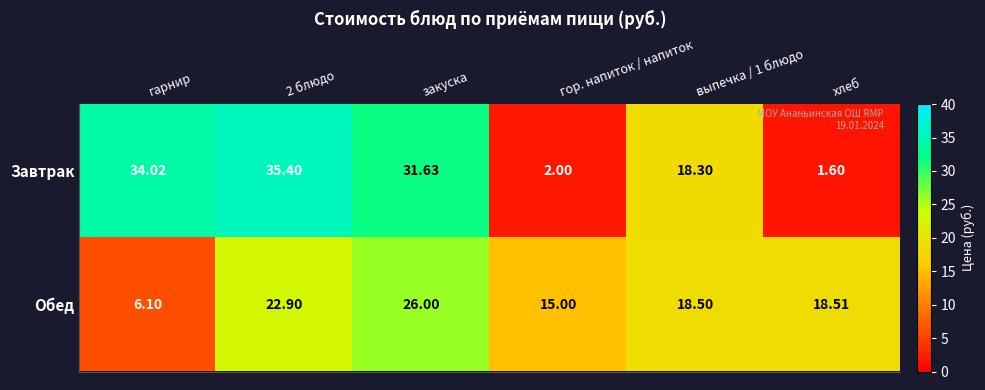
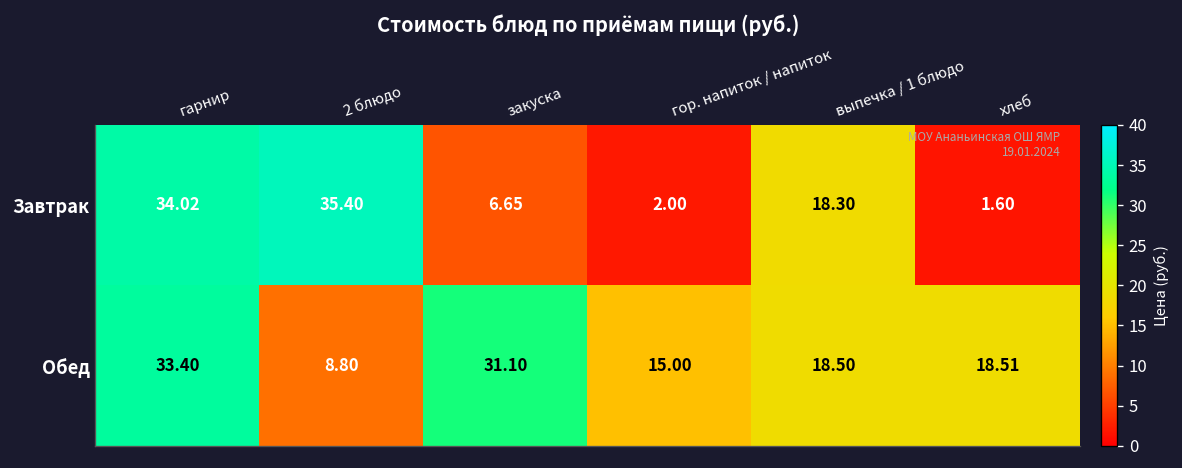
  {
    "Завтрак": {
      "гарнир": 34.02,
      "2 блюдо": 35.40,
-     "закуска": 31.63,
+     "закуска": 6.65,
      "гор. напиток / напиток": 2.00,
      "выпечка / 1 блюдо": 18.30
    },
    "Обед": {
-     "гарнир": 6.10,
-     "2 блюдо": 22.90,
-     "закуска": 26.00,
+     "гарнир": 33.40,
+     "2 блюдо": 8.80,
+     "закуска": 31.10,
      "гор. напиток / напиток": 15.00,
      "выпечка / 1 блюдо": 18.50,
      "хлеб": 18.51
    }
  }
